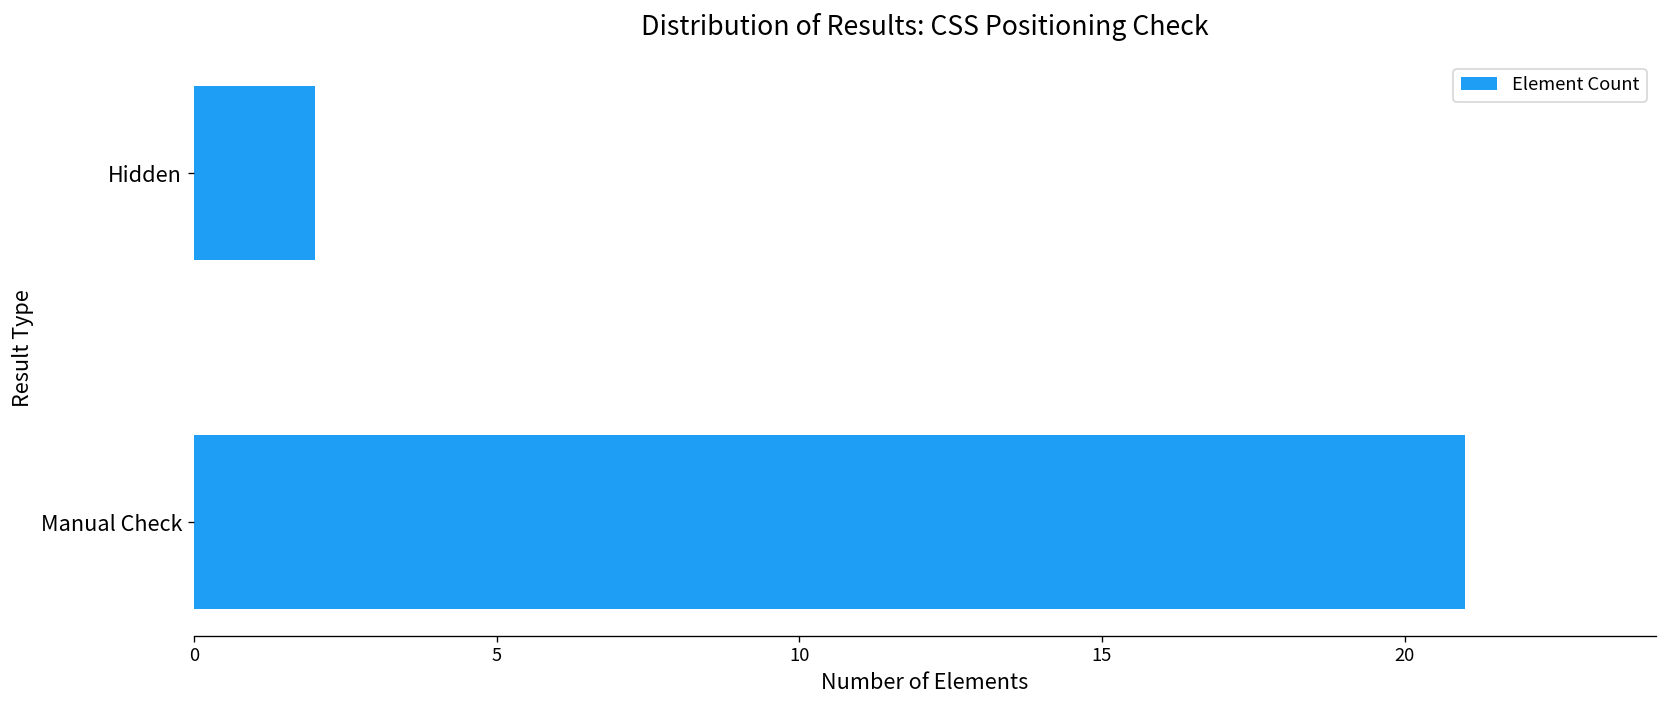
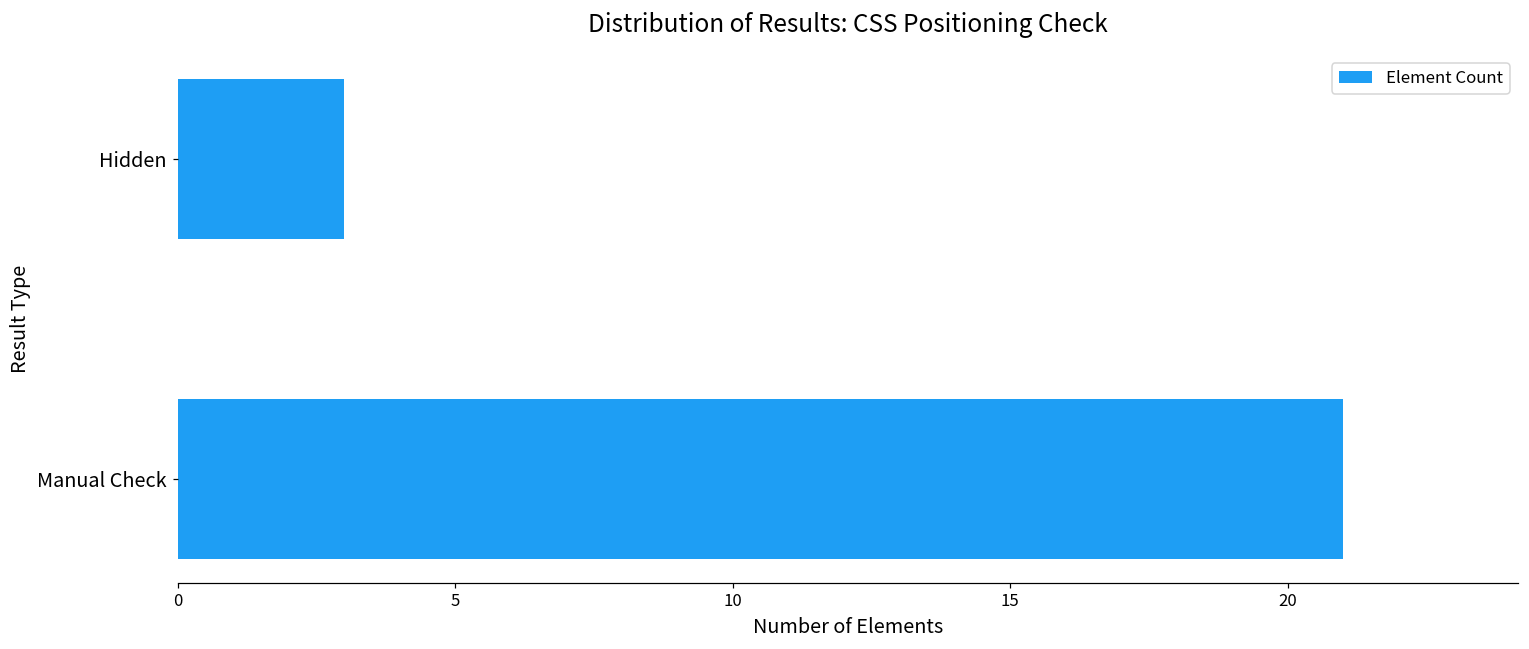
  {
-   "Hidden": 2,
+   "Hidden": 3,
    "Manual Check": 21
  }
